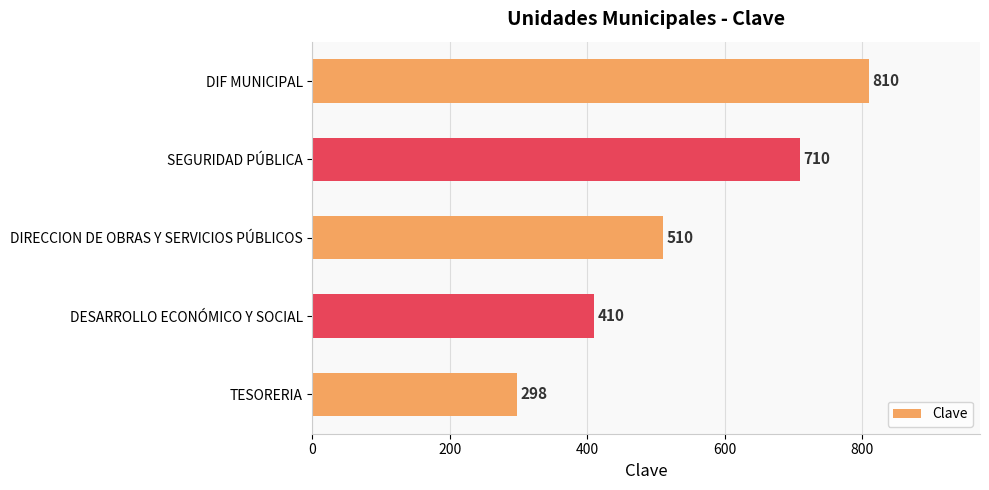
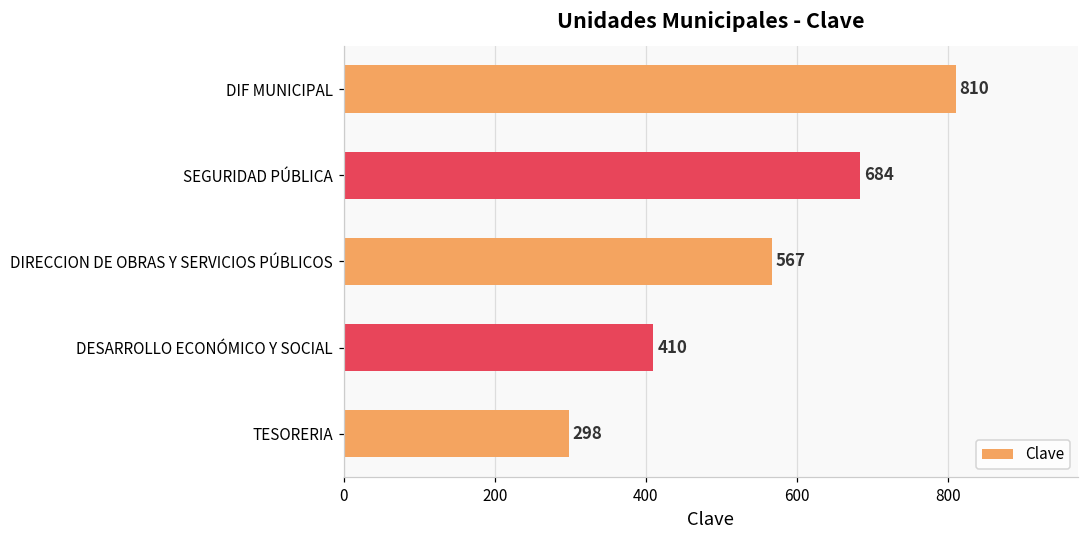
  {
    "DIF MUNICIPAL": 810,
-   "SEGURIDAD PÚBLICA": 710,
-   "DIRECCION DE OBRAS Y SERVICIOS PÚBLICOS": 510,
+   "SEGURIDAD PÚBLICA": 684,
+   "DIRECCION DE OBRAS Y SERVICIOS PÚBLICOS": 567,
    "DESARROLLO ECONÓMICO Y SOCIAL": 410,
    "TESORERIA": 298
  }
